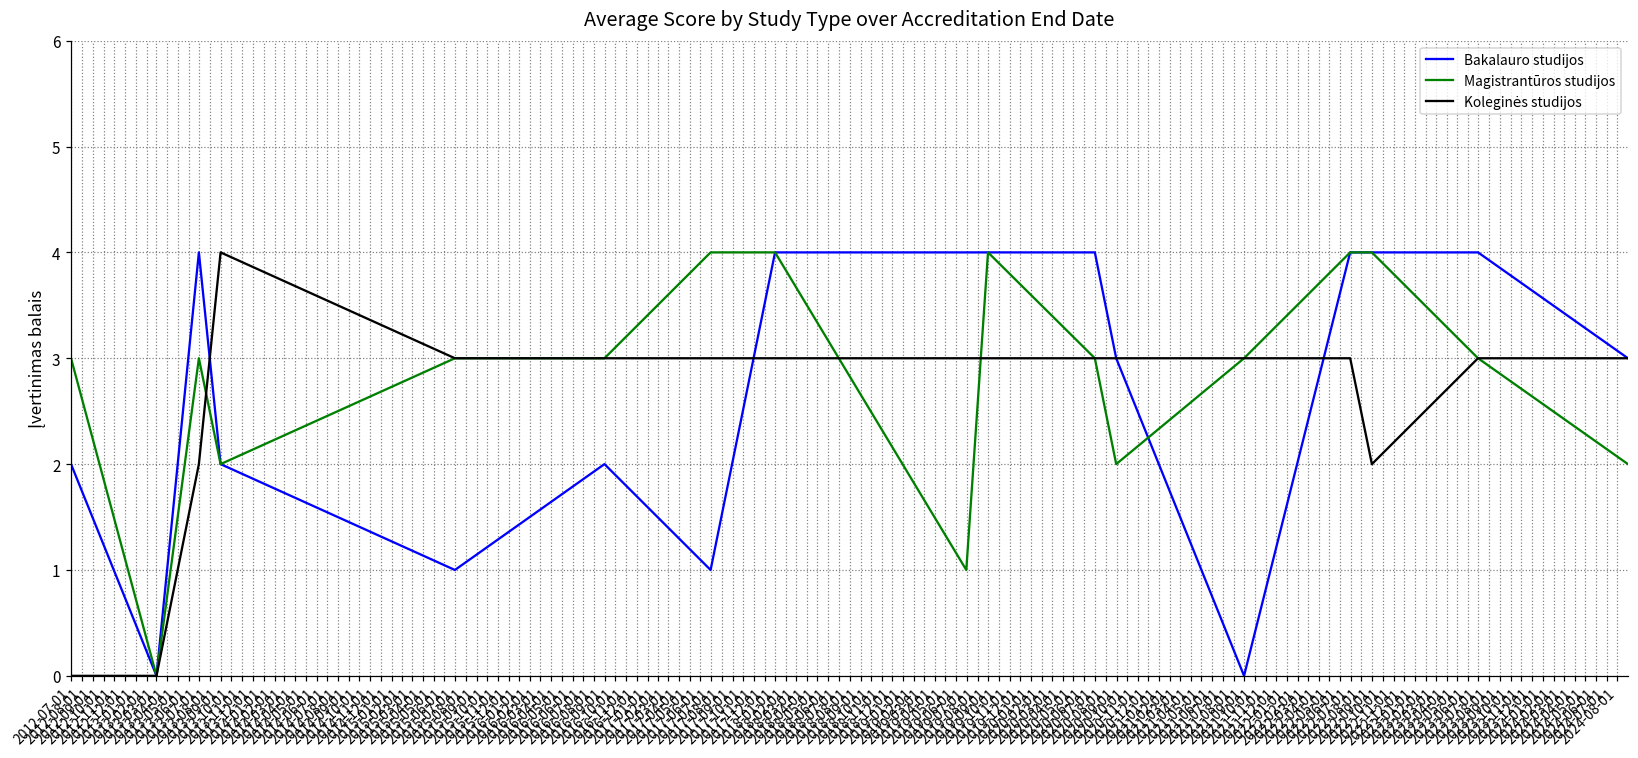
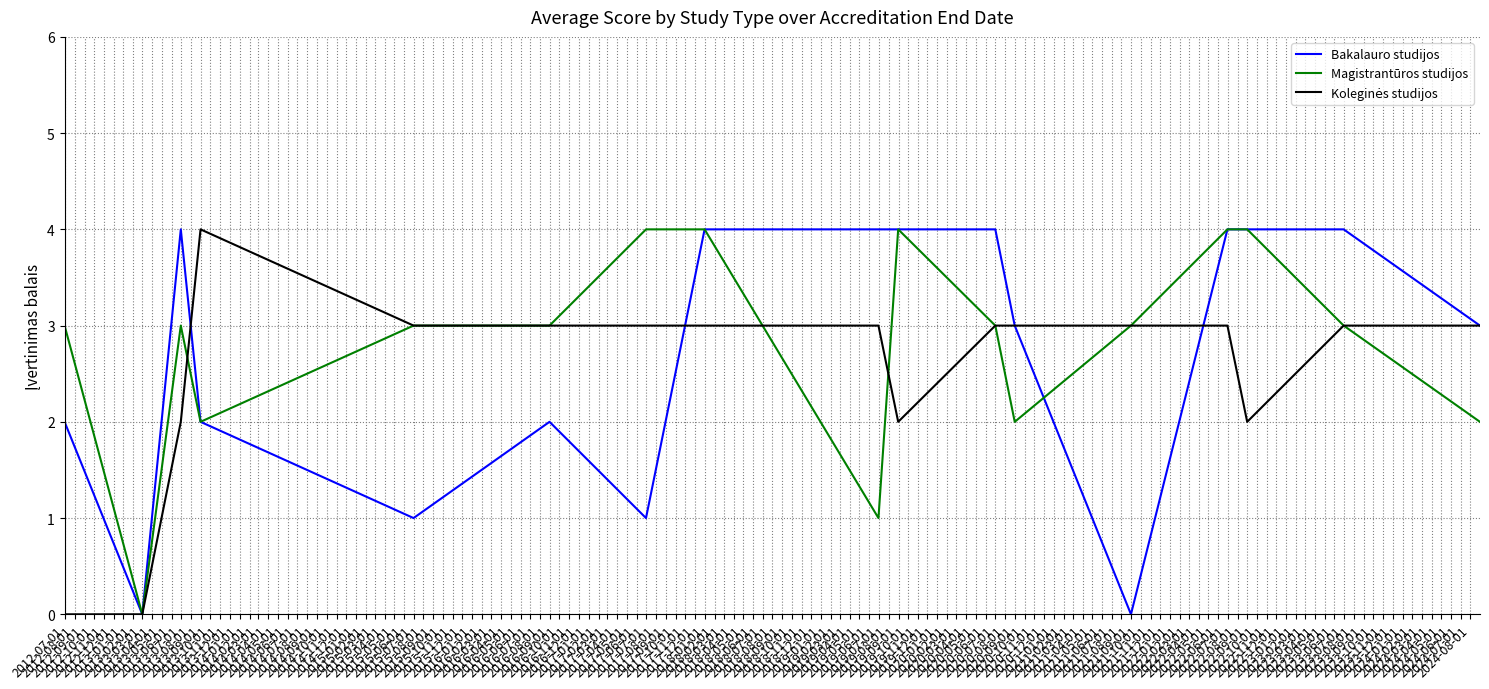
  {
    "Bakalauro studijos": {
      "2012-07-01": 2,
      "2013-07-01": 4,
      "2015-07-01": 1,
      "2016-09-01": 2,
      "2017-07-01": 1,
      "2019-07-01": 4,
      "2020-07-01": 4,
      "2021-09-01": 0,
      "2023-07-01": 4
    },
    "Magistrantūros studijos": {
      "2012-07-01": 3,
      "2013-07-01": 3,
      "2017-07-01": 4,
      "2019-07-01": 1,
      "2020-09-01": 2
    },
    "Koleginės studijos": {
      "2012-07-01": 0,
      "2013-07-01": 2,
      "2013-09-01": 4,
      "2017-07-01": 3,
      "2018-01-01": 3,
      "2019-07-01": 3,
-     "2019-09-01": 3,
+     "2019-09-01": 2,
      "2022-07-01": 3,
      "2022-09-01": 2
    }
  }
